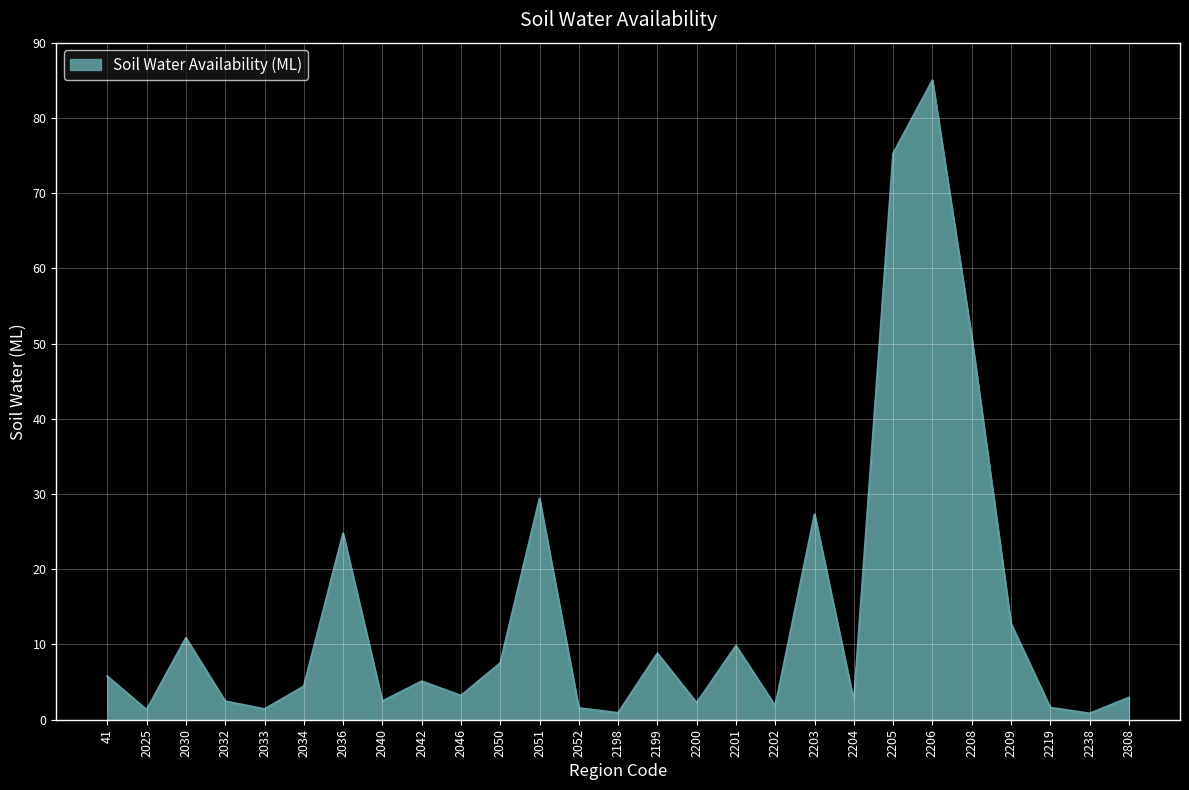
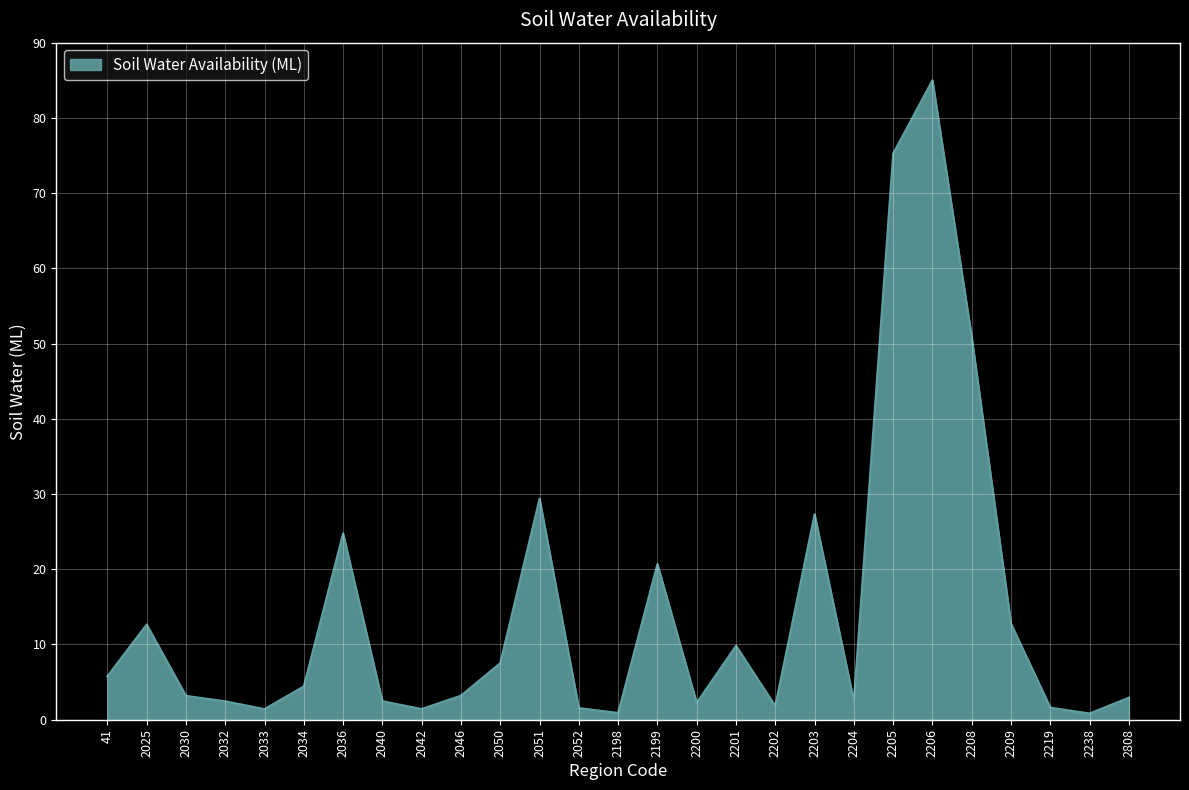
  {
    "41": 6,
-   "2025": 1,
-   "2030": 11,
+   "2025": 13,
+   "2030": 3,
    "2032": 2,
    "2033": 1,
    "2034": 4,
    "2036": 25,
    "2040": 2,
-   "2042": 5,
+   "2042": 1,
    "2046": 3,
    "2050": 8,
    "2051": 29,
    "2052": 2,
    "2198": 1,
-   "2199": 9,
+   "2199": 21,
    "2200": 2,
    "2201": 10,
    "2202": 2,
    "2203": 27,
    "2204": 2,
    "2205": 75,
    "2206": 85,
    "2208": 51,
    "2209": 13,
    "2219": 2,
    "2238": 1,
    "2808": 3
  }
